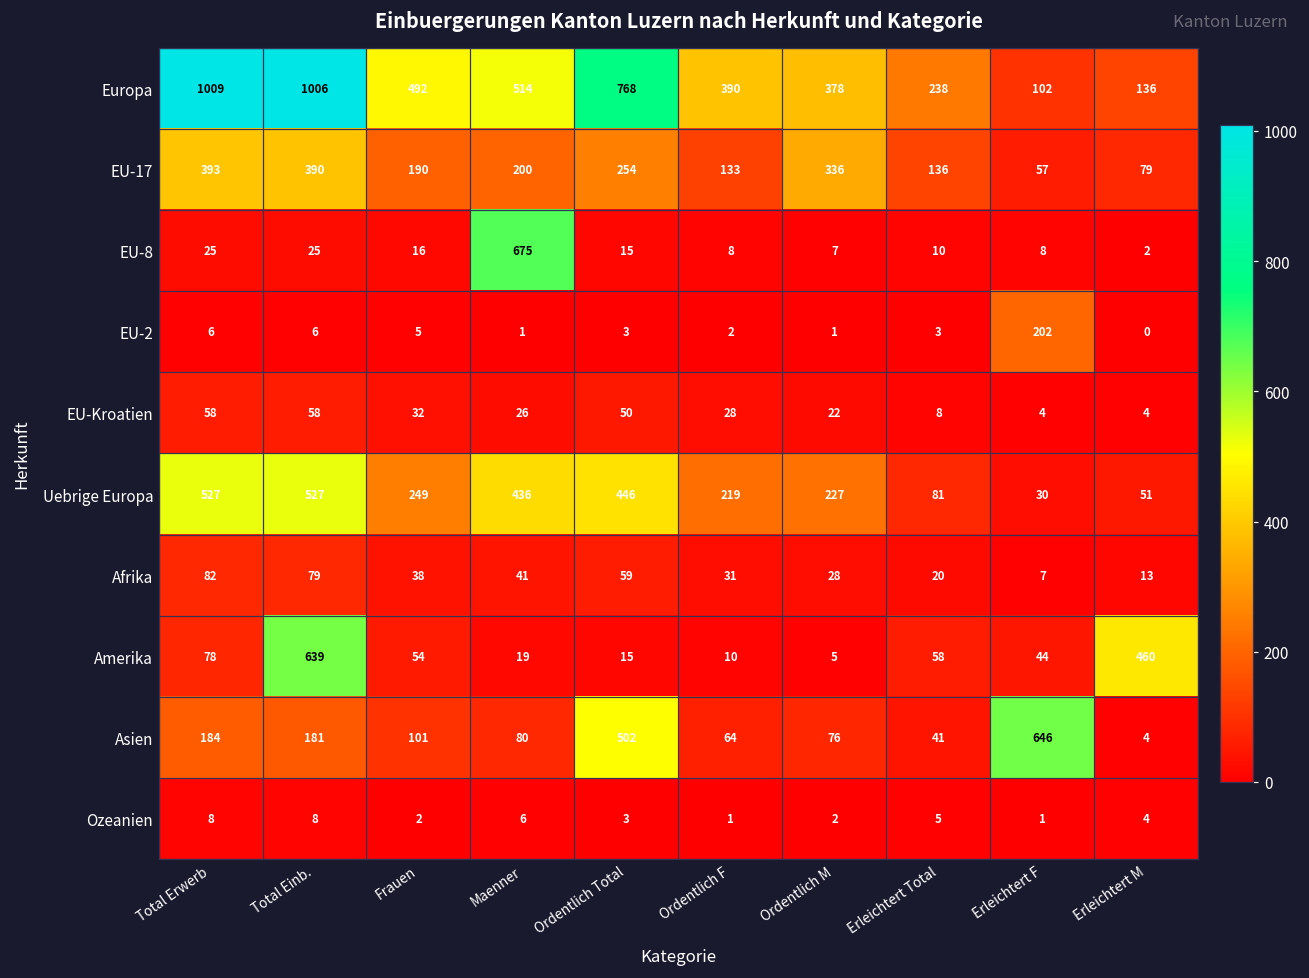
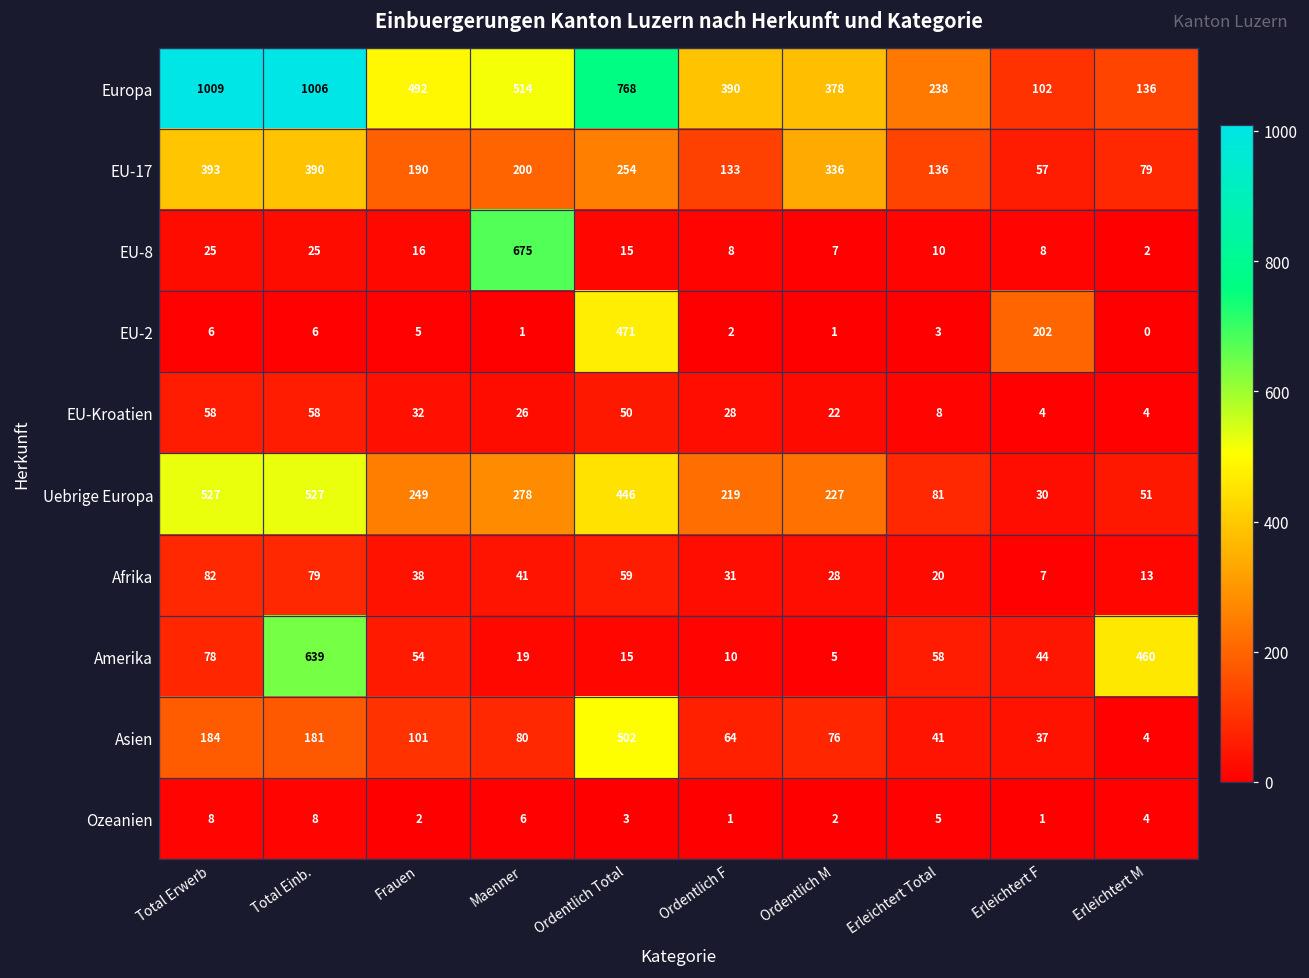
  {
    "Europa": {
      "Total Erwerb": 1009,
      "Total Einb.": 1006,
      "Frauen": 492,
      "Maenner": 514,
      "Ordentlich Total": 768,
      "Ordentlich F": 390,
      "Ordentlich M": 378,
      "Erleichtert Total": 238,
      "Erleichtert F": 102,
      "Erleichtert M": 136
    },
    "EU-17": {
      "Total Erwerb": 393,
      "Total Einb.": 390,
      "Frauen": 190,
      "Maenner": 200,
      "Ordentlich Total": 254,
      "Ordentlich F": 133,
      "Ordentlich M": 336,
      "Erleichtert Total": 136,
      "Erleichtert F": 57,
      "Erleichtert M": 79
    },
    "EU-8": {
      "Total Erwerb": 25,
      "Total Einb.": 25,
      "Frauen": 16,
      "Maenner": 675,
      "Ordentlich Total": 15,
      "Ordentlich F": 8,
      "Ordentlich M": 7,
      "Erleichtert Total": 10,
      "Erleichtert F": 8,
      "Erleichtert M": 2
    },
    "EU-2": {
      "Total Erwerb": 6,
      "Total Einb.": 6,
      "Frauen": 5,
      "Maenner": 1,
-     "Ordentlich Total": 3,
+     "Ordentlich Total": 471,
      "Ordentlich F": 2,
      "Ordentlich M": 1,
      "Erleichtert Total": 3,
      "Erleichtert F": 202,
      "Erleichtert M": 0
    },
    "EU-Kroatien": {
      "Total Erwerb": 58,
      "Total Einb.": 58,
      "Frauen": 32,
      "Maenner": 26,
      "Ordentlich Total": 50,
      "Ordentlich F": 28,
      "Ordentlich M": 22,
      "Erleichtert Total": 8,
      "Erleichtert F": 4,
      "Erleichtert M": 4
    },
    "Uebrige Europa": {
      "Total Erwerb": 527,
      "Total Einb.": 527,
      "Frauen": 249,
-     "Maenner": 436,
+     "Maenner": 278,
      "Ordentlich Total": 446,
      "Ordentlich F": 219,
      "Ordentlich M": 227,
      "Erleichtert Total": 81,
      "Erleichtert F": 30,
      "Erleichtert M": 51
    },
    "Afrika": {
      "Total Erwerb": 82,
      "Total Einb.": 79,
      "Frauen": 38,
      "Maenner": 41,
      "Ordentlich Total": 59,
      "Ordentlich F": 31,
      "Ordentlich M": 28,
      "Erleichtert Total": 20,
      "Erleichtert F": 7,
      "Erleichtert M": 13
    },
    "Amerika": {
      "Total Erwerb": 78,
      "Total Einb.": 639,
      "Frauen": 54,
      "Maenner": 19,
      "Ordentlich Total": 15,
      "Ordentlich F": 10,
      "Ordentlich M": 5,
      "Erleichtert Total": 58,
      "Erleichtert F": 44,
      "Erleichtert M": 460
    },
    "Asien": {
      "Total Erwerb": 184,
      "Total Einb.": 181,
      "Frauen": 101,
      "Maenner": 80,
      "Ordentlich Total": 502,
      "Ordentlich F": 64,
      "Ordentlich M": 76,
      "Erleichtert Total": 41,
-     "Erleichtert F": 646,
+     "Erleichtert F": 37,
      "Erleichtert M": 4
    },
    "Ozeanien": {
      "Total Erwerb": 8,
      "Total Einb.": 8,
      "Frauen": 2,
      "Maenner": 6,
      "Ordentlich Total": 3,
      "Ordentlich F": 1,
      "Ordentlich M": 2,
      "Erleichtert Total": 5,
      "Erleichtert F": 1,
      "Erleichtert M": 4
    }
  }
